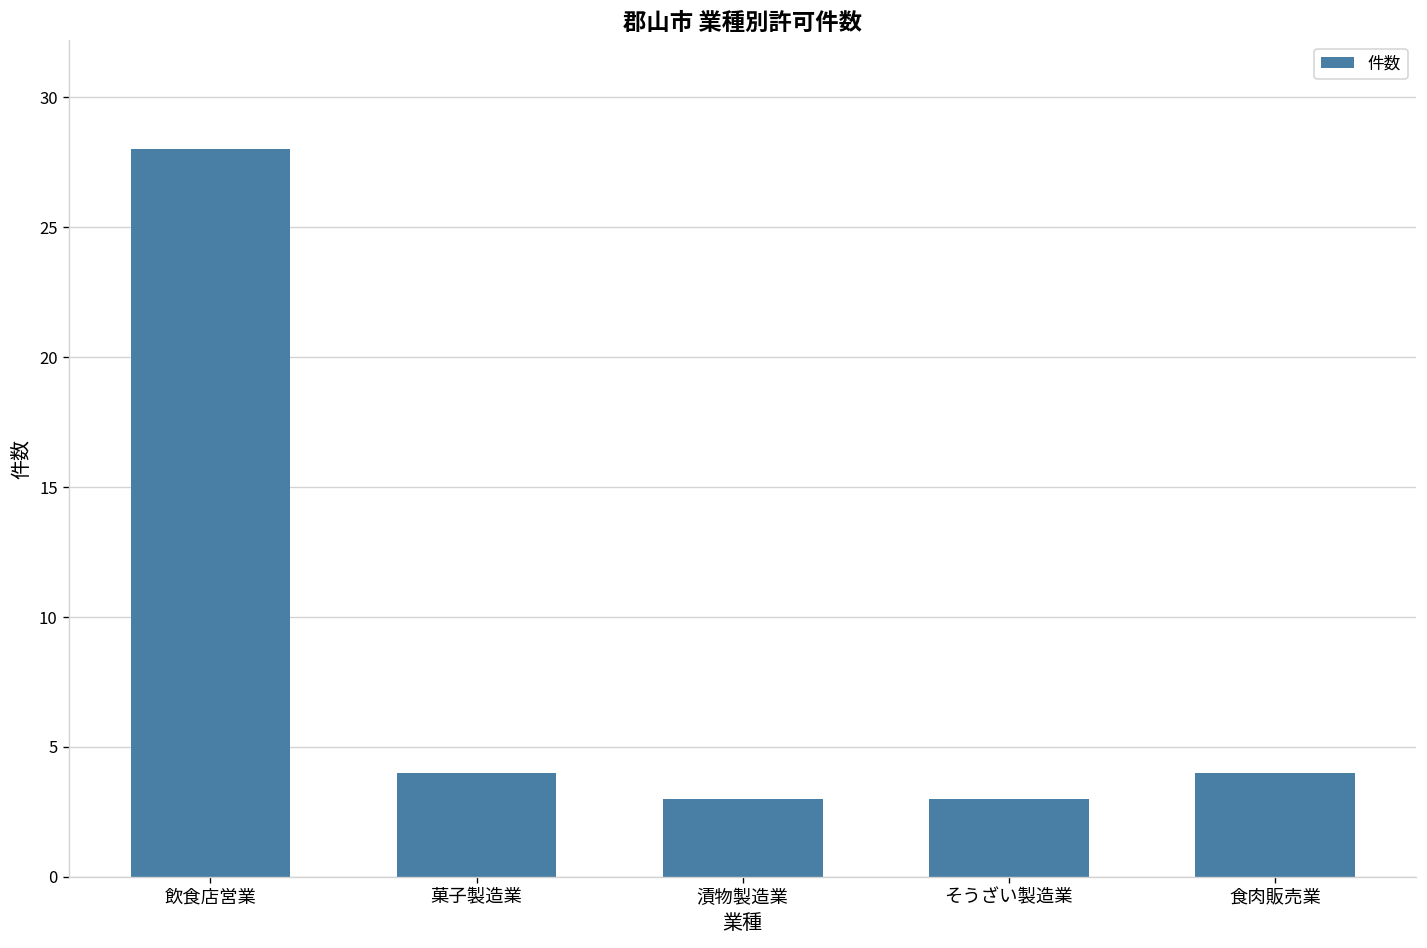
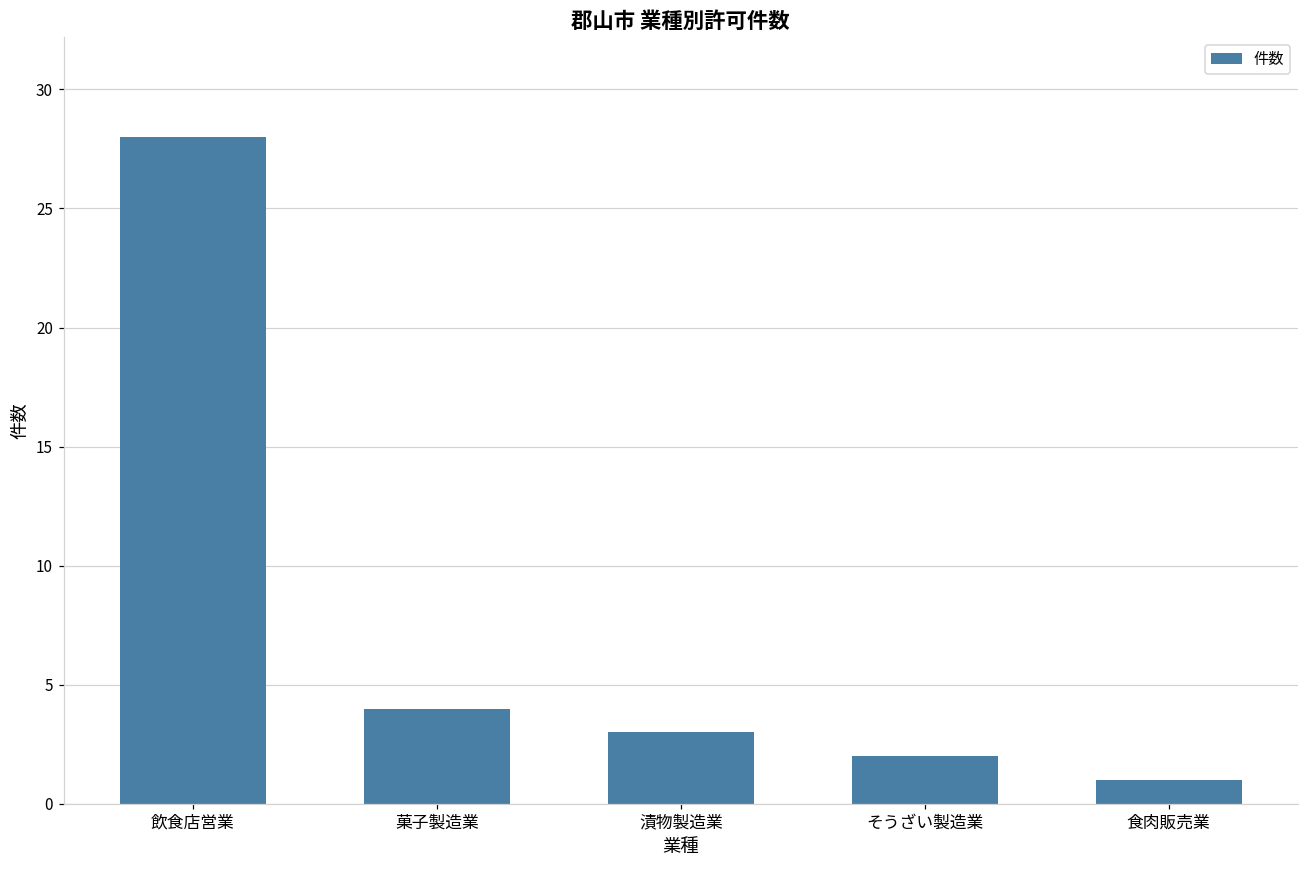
  {
    "飲食店営業": 28,
    "菓子製造業": 4,
    "漬物製造業": 3,
-   "そうざい製造業": 3,
-   "食肉販売業": 4
+   "そうざい製造業": 2,
+   "食肉販売業": 1
  }
